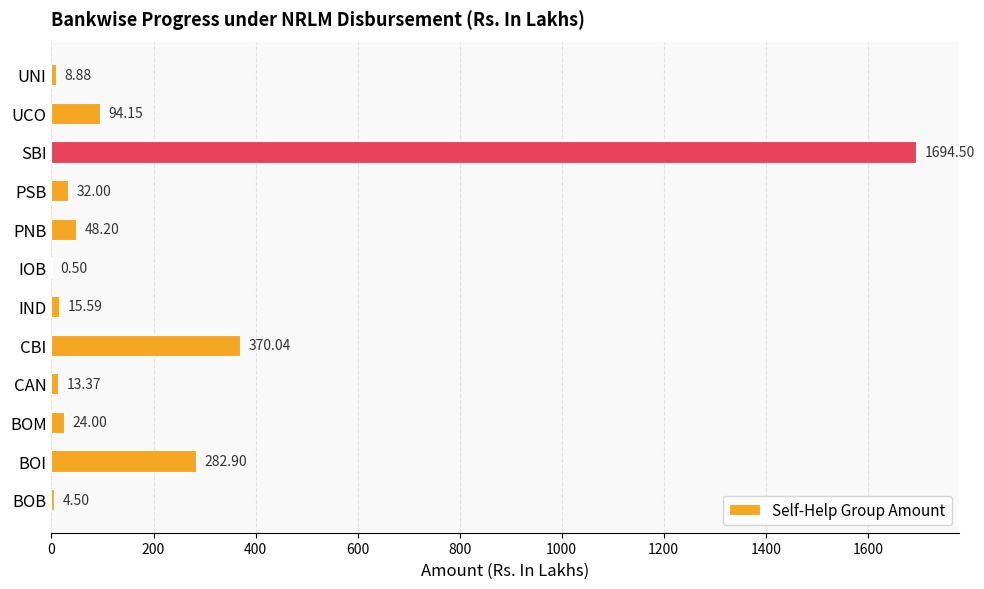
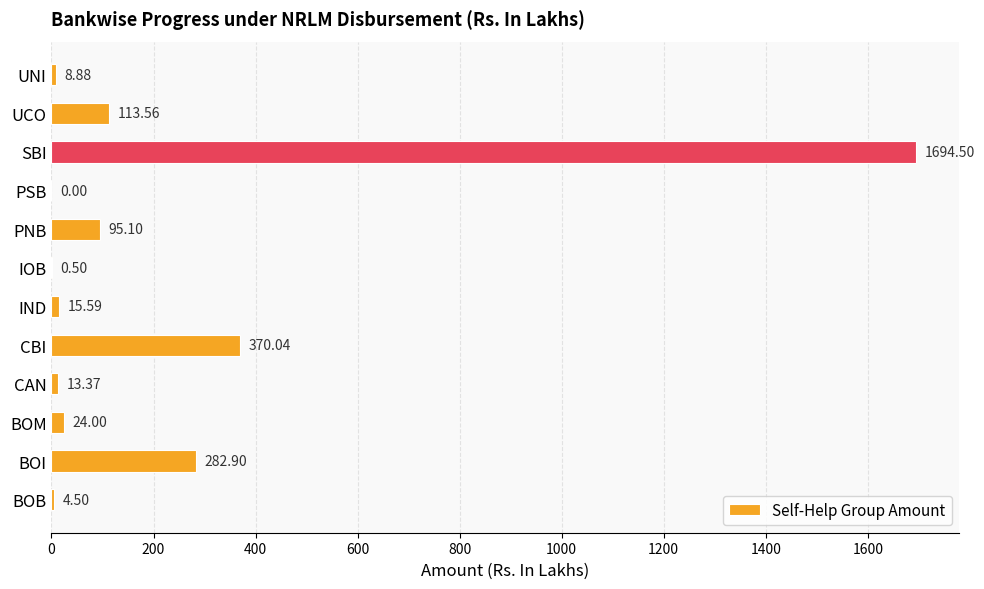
  {
    "UNI": 8.88,
-   "UCO": 94.15,
+   "UCO": 113.56,
    "SBI": 1694.50,
-   "PSB": 32.00,
-   "PNB": 48.20,
+   "PSB": 0.00,
+   "PNB": 95.10,
    "IOB": 0.50,
    "IND": 15.59,
    "CBI": 370.04,
    "CAN": 13.37,
    "BOM": 24.00,
    "BOI": 282.90,
    "BOB": 4.50
  }
